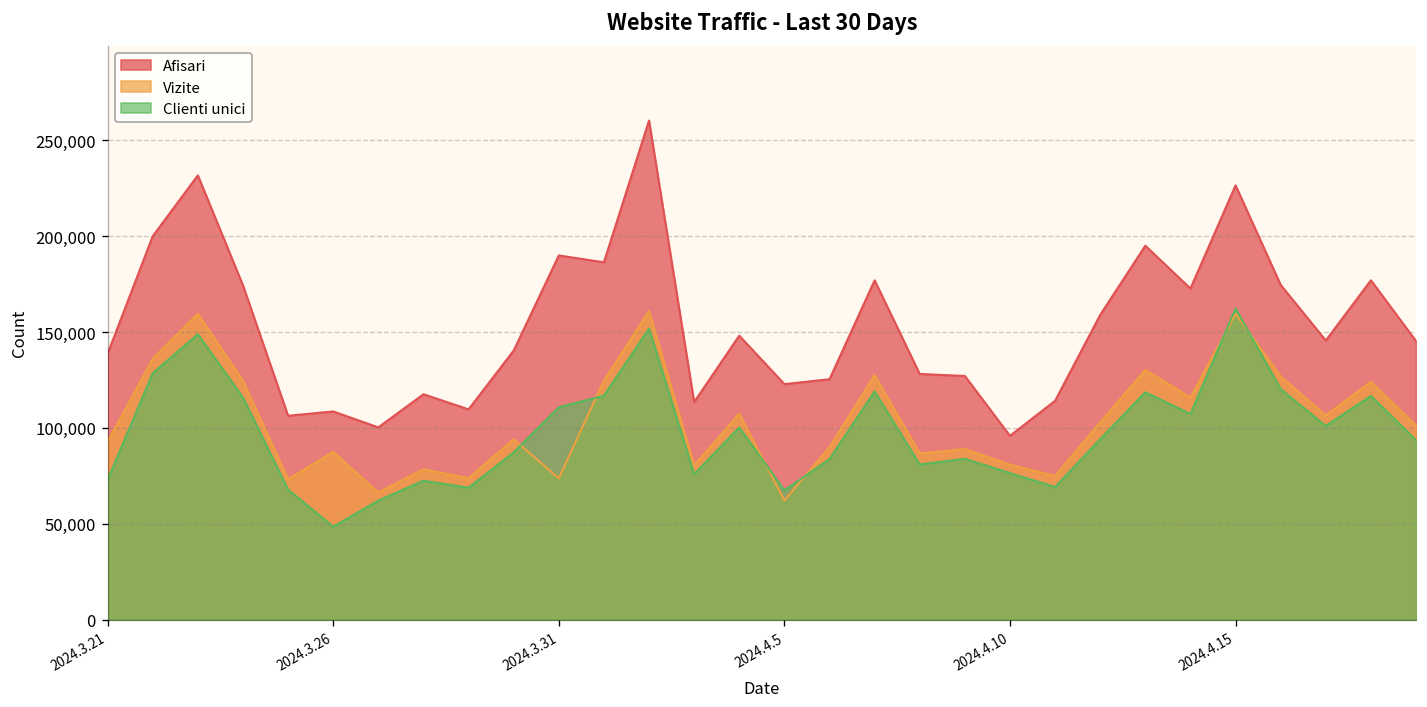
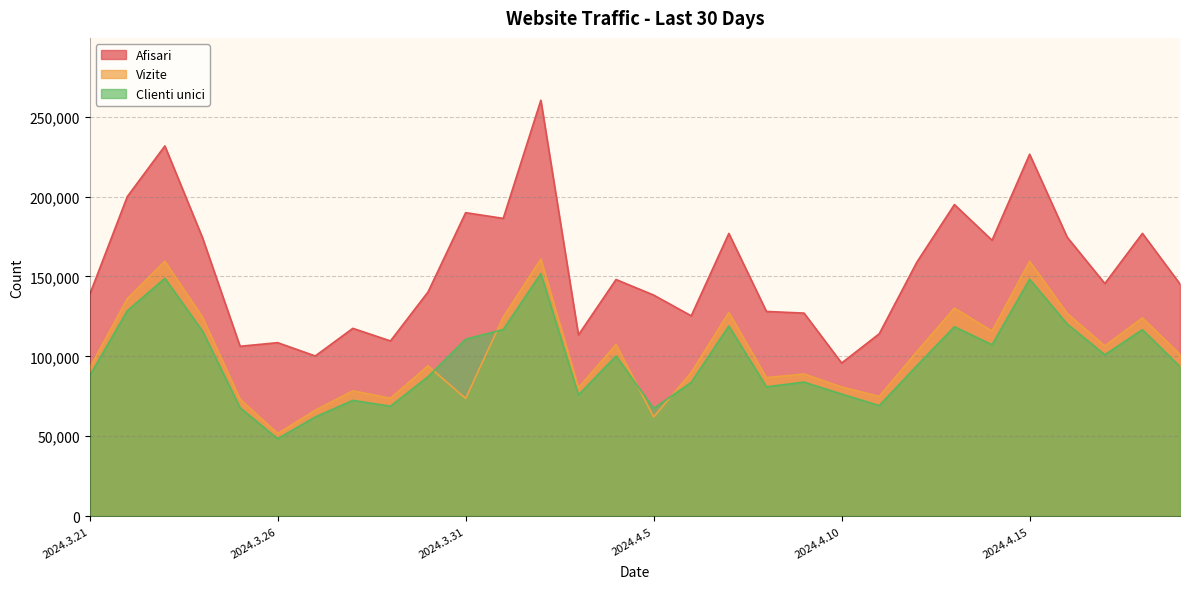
  {
    "Afisari": {
      "2024.3.21": "139,000",
      "2024.3.26": "109,000",
      "2024.3.31": "190,000",
-     "2024.4.5": "123,000",
+     "2024.4.5": "138,000",
      "2024.4.10": "96,000",
      "2024.4.15": "226,000"
    },
    "Vizite": {
      "2024.3.21": "93,000",
-     "2024.3.26": "88,000",
+     "2024.3.26": "52,000",
      "2024.3.31": "74,000",
      "2024.4.5": "62,000",
      "2024.4.10": "81,000",
      "2024.4.15": "159,000"
    },
    "Clienti unici": {
-     "2024.3.21": "73,000",
+     "2024.3.21": "88,000",
      "2024.3.26": "48,000",
      "2024.3.31": "111,000",
      "2024.4.5": "67,000",
      "2024.4.10": "76,000",
-     "2024.4.15": "162,000"
+     "2024.4.15": "148,000"
    }
  }
